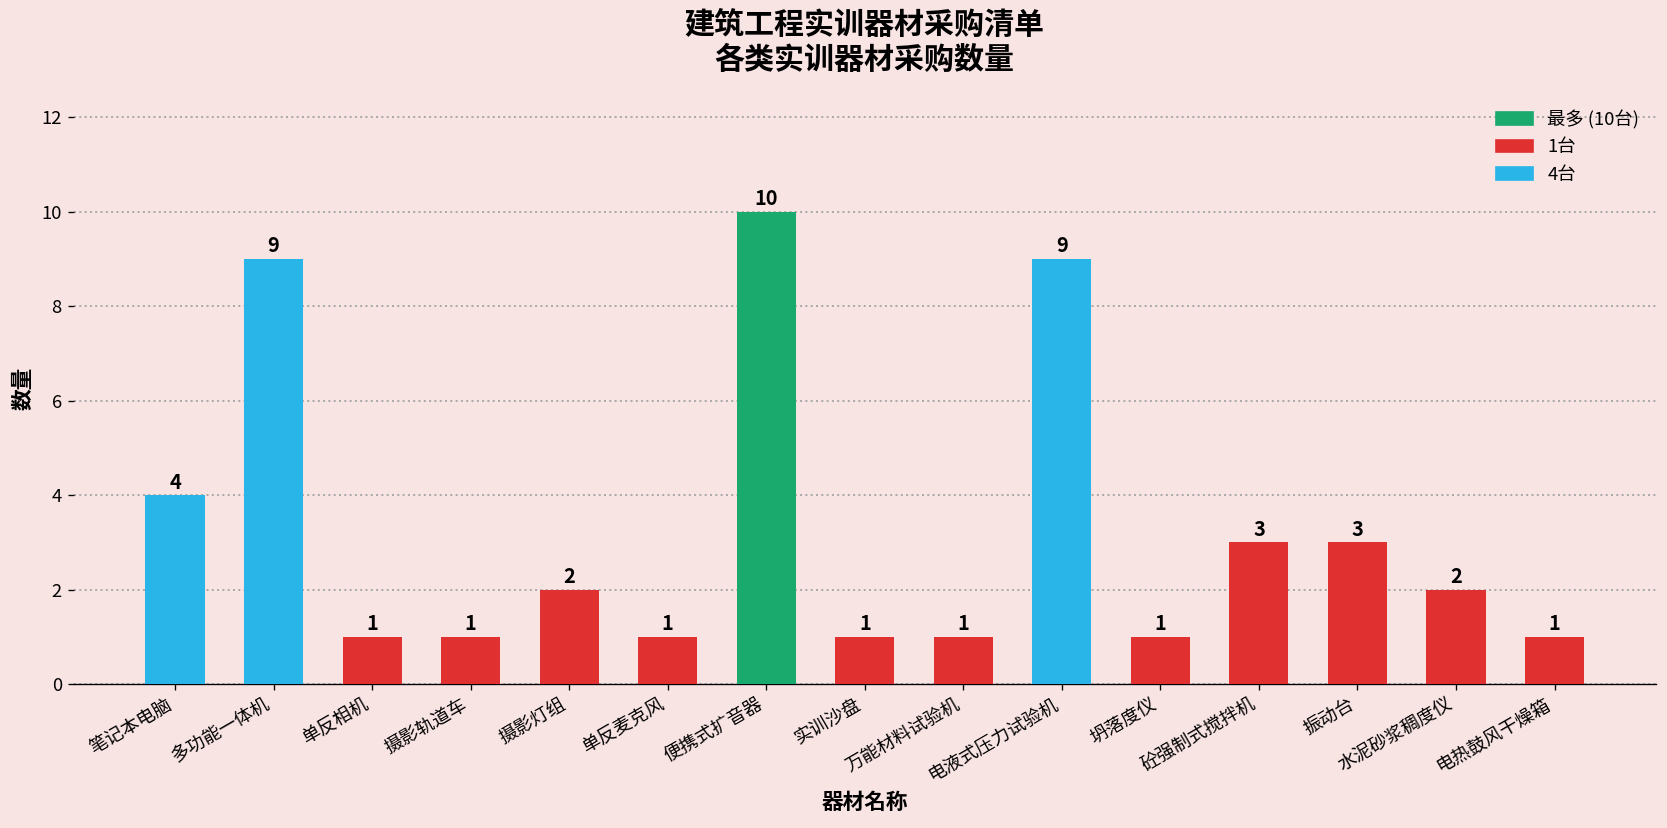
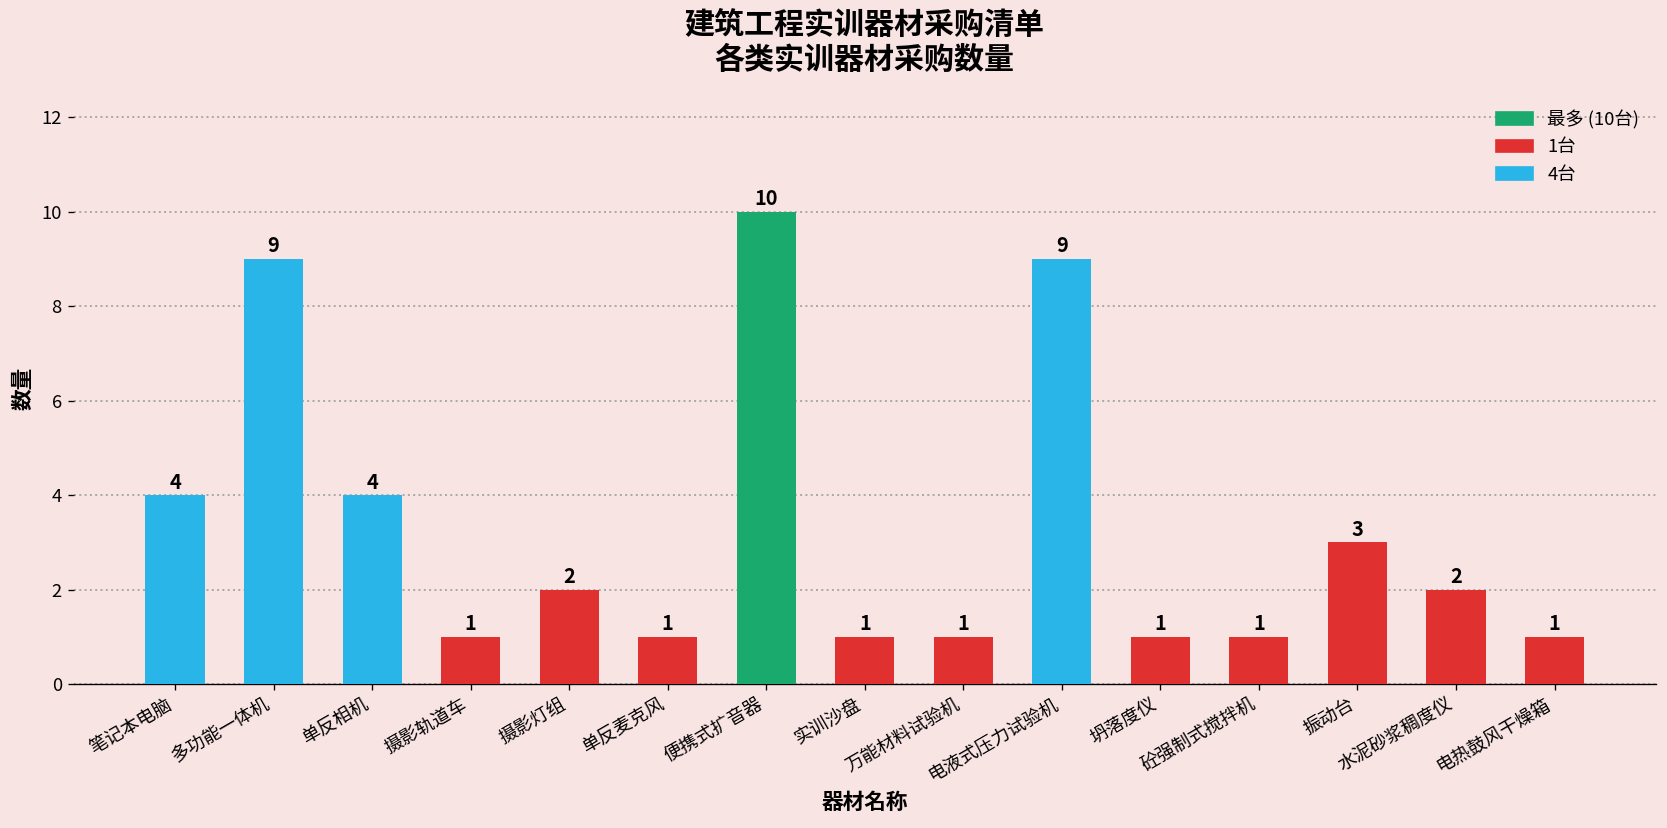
  {
    "笔记本电脑": 4,
    "多功能一体机": 9,
-   "单反相机": 1,
+   "单反相机": 4,
    "摄影轨道车": 1,
    "摄影灯组": 2,
    "单反麦克风": 1,
    "便携式扩音器": 10,
    "实训沙盘": 1,
    "万能材料试验机": 1,
    "电液式压力试验机": 9,
    "坍落度仪": 1,
-   "砼强制式搅拌机": 3,
+   "砼强制式搅拌机": 1,
    "振动台": 3,
    "水泥砂浆稠度仪": 2,
    "电热鼓风干燥箱": 1
  }
